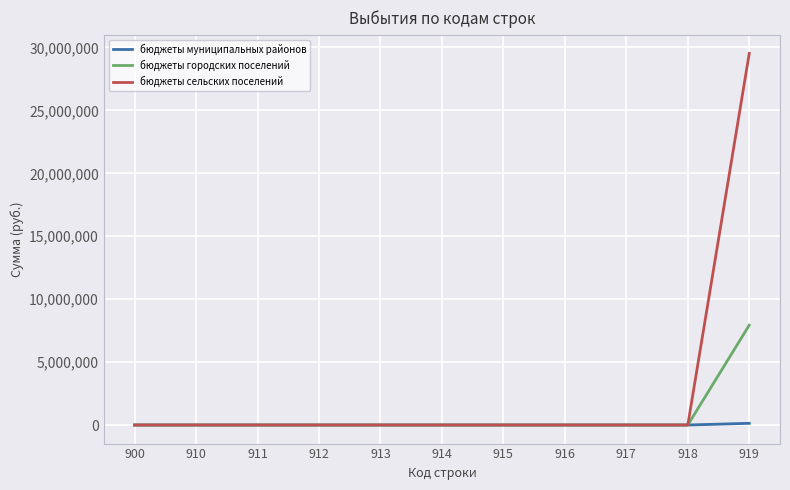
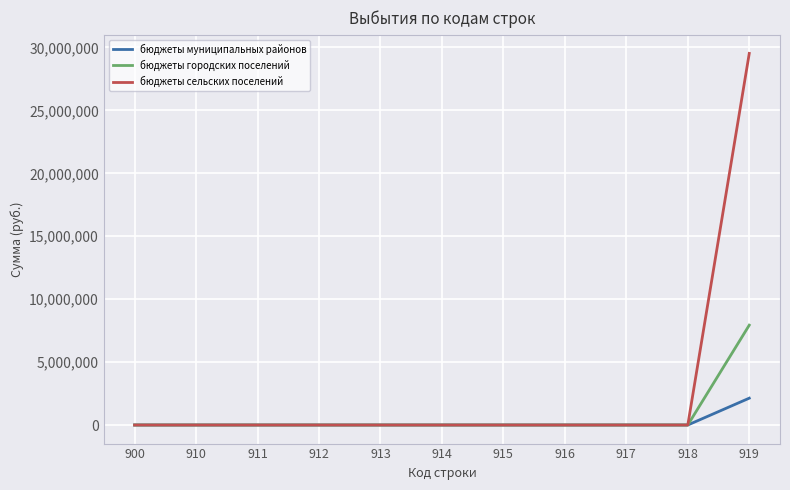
  {
    "бюджеты муниципальных районов": {
-     "919": "100,000"
+     "919": "2,100,000"
    },
    "бюджеты городских поселений": {
      "919": "7,900,000"
    },
    "бюджеты сельских поселений": {
      "919": "29,500,000"
    }
  }
